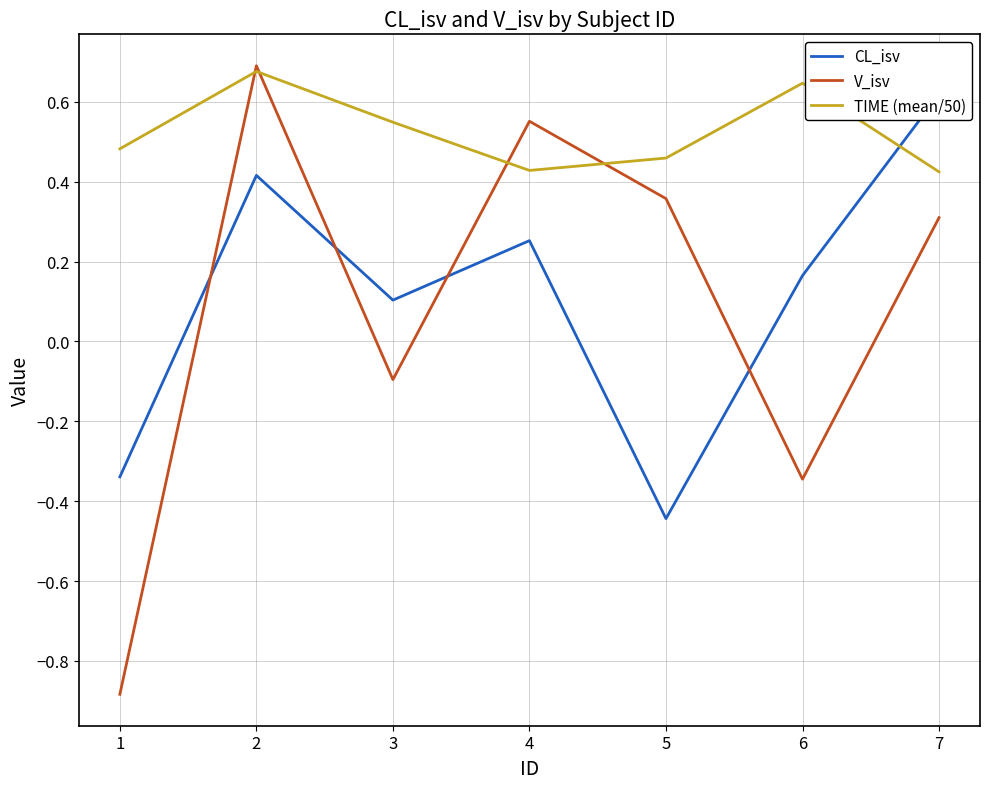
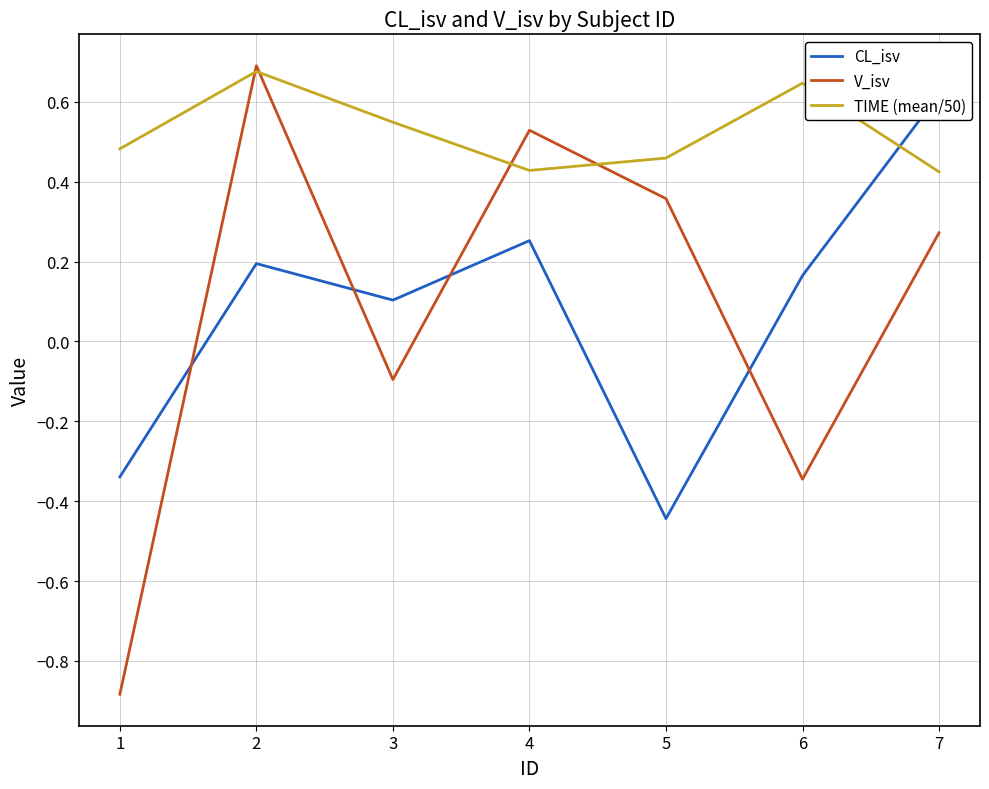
  {
    "CL_isv": {
      "1": -0.34,
-     "2": 0.42,
+     "2": 0.20,
      "3": 0.10,
      "4": 0.25,
      "5": -0.44,
      "6": 0.17
    },
    "V_isv": {
      "1": -0.88,
      "2": 0.69,
      "3": -0.10,
-     "4": 0.55,
+     "4": 0.53,
      "5": 0.36,
      "6": -0.34,
-     "7": 0.31
+     "7": 0.27
    },
    "TIME (mean/50)": {
      "1": 0.48,
      "2": 0.68,
      "3": 0.55,
      "4": 0.43,
      "5": 0.46,
      "6": 0.65,
      "7": 0.42
    }
  }
